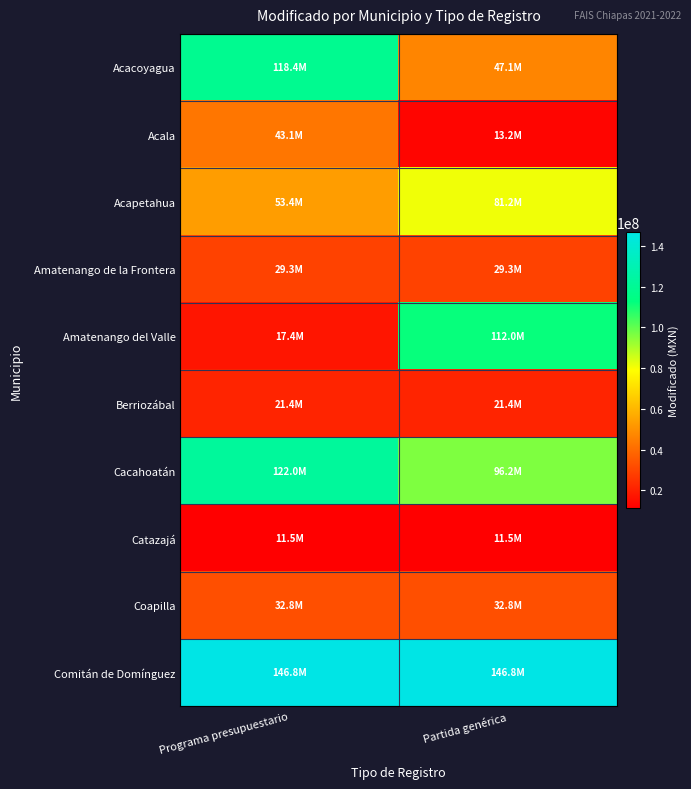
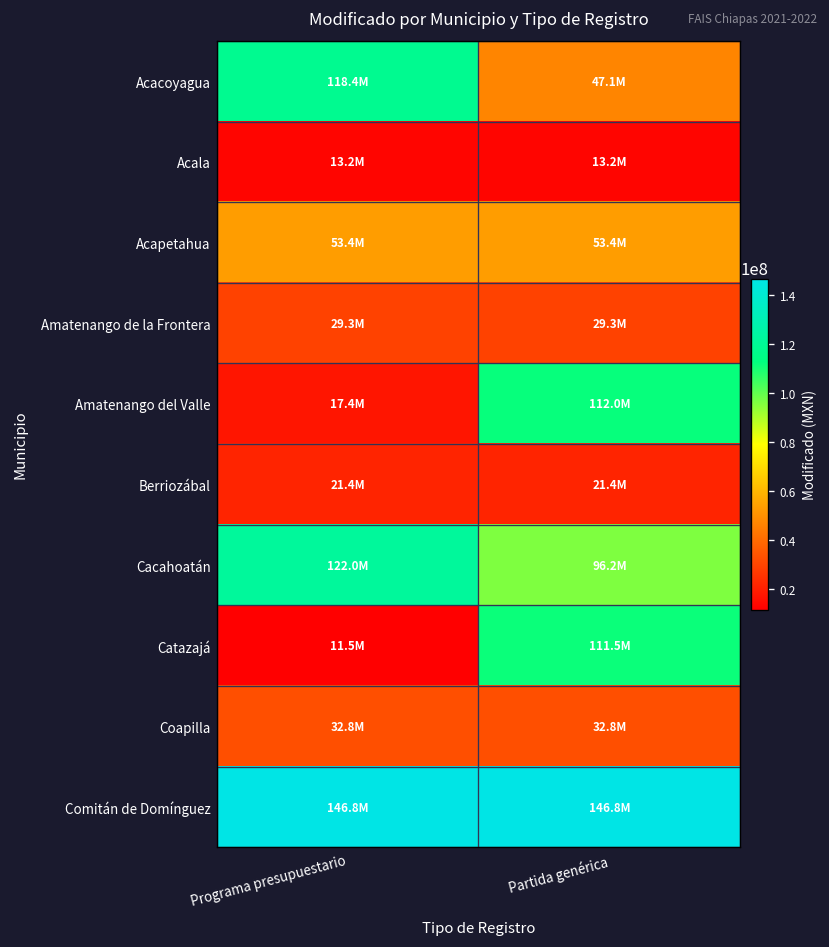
  {
    "Acacoyagua": {
      "Programa presupuestario": "118.4M",
      "Partida genérica": "47.1M"
    },
    "Acala": {
-     "Programa presupuestario": "43.1M",
+     "Programa presupuestario": "13.2M",
      "Partida genérica": "13.2M"
    },
    "Acapetahua": {
      "Programa presupuestario": "53.4M",
-     "Partida genérica": "81.2M"
+     "Partida genérica": "53.4M"
    },
    "Amatenango de la Frontera": {
      "Programa presupuestario": "29.3M",
      "Partida genérica": "29.3M"
    },
    "Amatenango del Valle": {
      "Programa presupuestario": "17.4M",
      "Partida genérica": "112.0M"
    },
    "Berriozábal": {
      "Programa presupuestario": "21.4M",
      "Partida genérica": "21.4M"
    },
    "Cacahoatán": {
      "Programa presupuestario": "122.0M",
      "Partida genérica": "96.2M"
    },
    "Catazajá": {
      "Programa presupuestario": "11.5M",
-     "Partida genérica": "11.5M"
+     "Partida genérica": "111.5M"
    },
    "Coapilla": {
      "Programa presupuestario": "32.8M",
      "Partida genérica": "32.8M"
    },
    "Comitán de Domínguez": {
      "Programa presupuestario": "146.8M",
      "Partida genérica": "146.8M"
    }
  }
